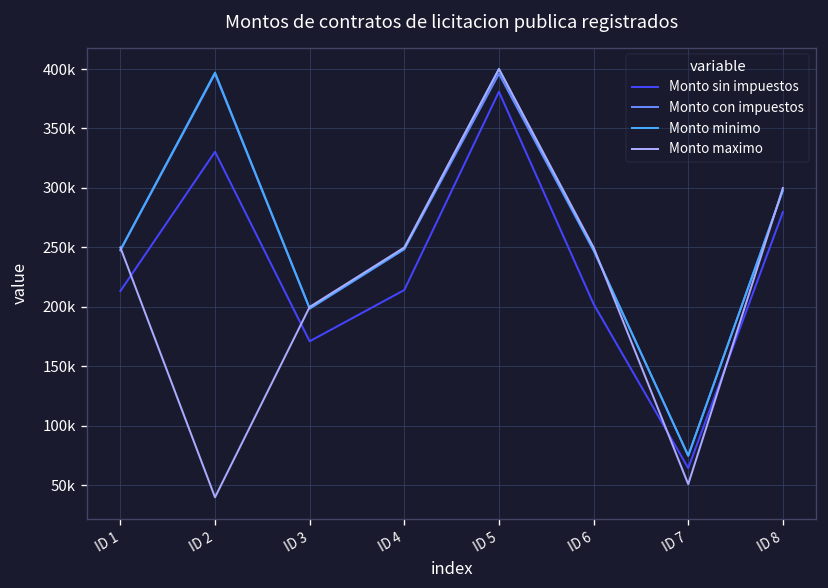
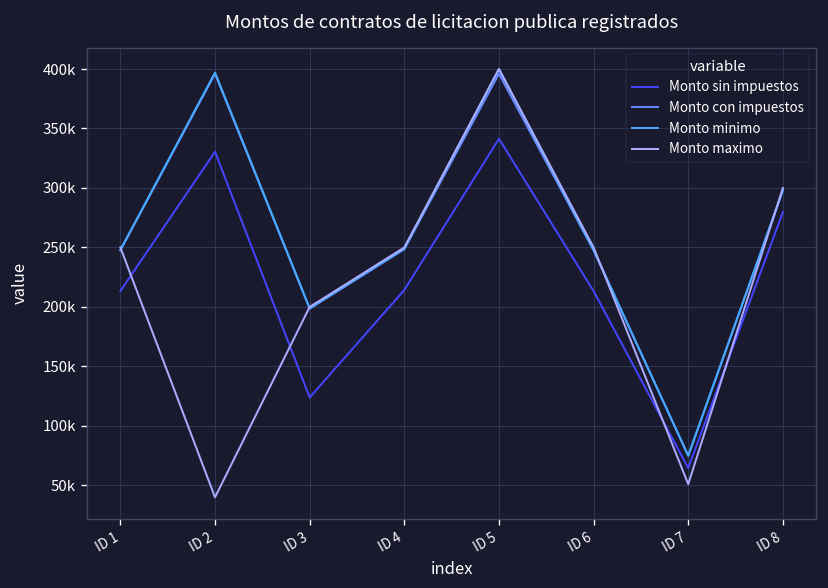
  {
    "Monto sin impuestos": {
      "ID 1": 210000,
      "ID 2": 330000,
-     "ID 3": 170000,
+     "ID 3": 120000,
      "ID 4": 210000,
-     "ID 5": 380000,
-     "ID 6": 200000,
+     "ID 5": 340000,
+     "ID 6": 210000,
      "ID 7": 60000,
      "ID 8": 280000
    },
    "Monto maximo": {
      "ID 2": 40000,
      "ID 7": 50000
    }
  }
